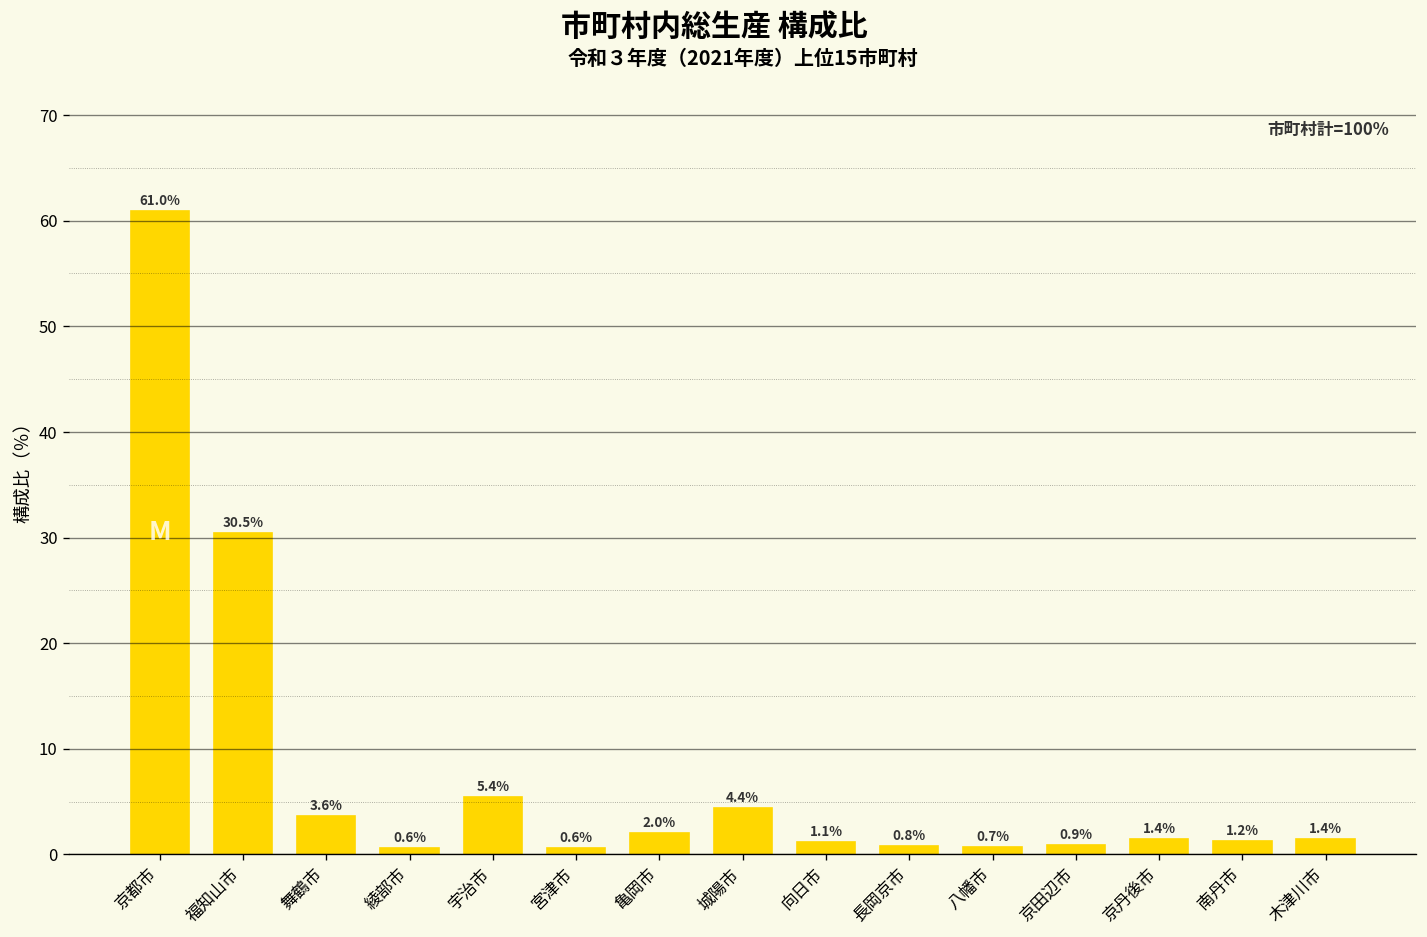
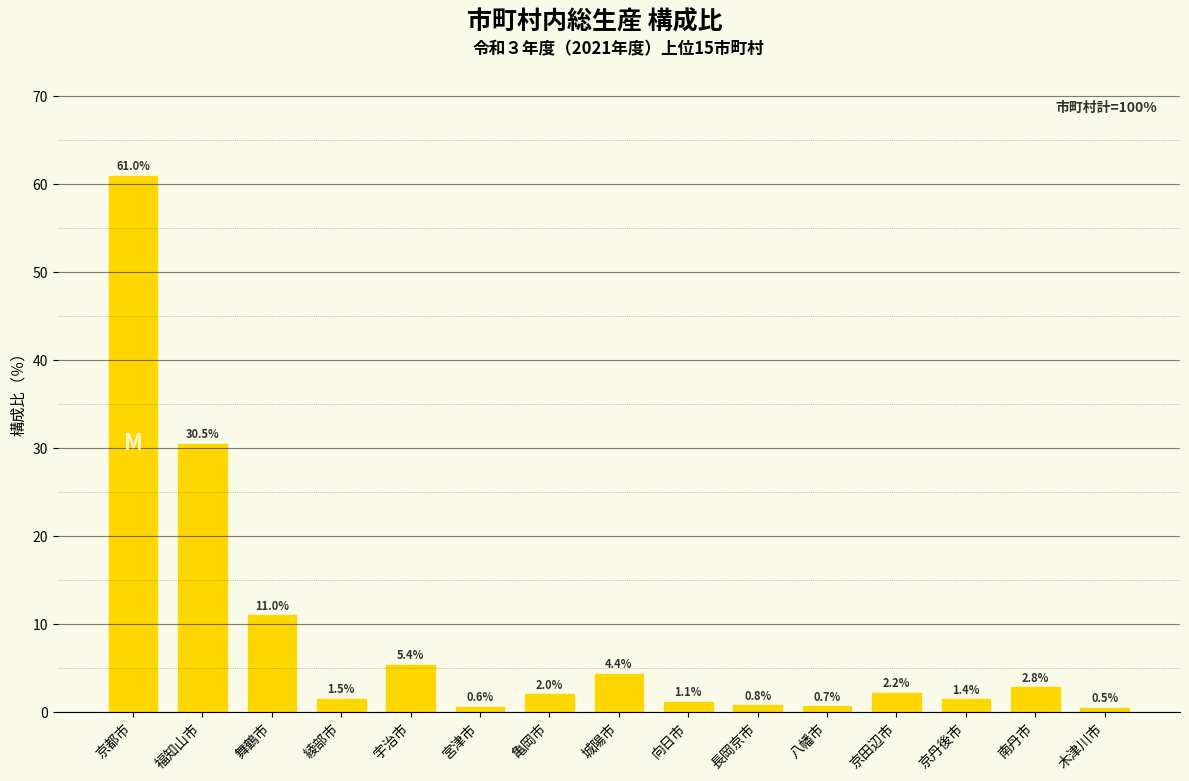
  {
    "京都市": "61.0%",
    "福知山市": "30.5%",
-   "舞鶴市": "3.6%",
-   "綾部市": "0.6%",
+   "舞鶴市": "11.0%",
+   "綾部市": "1.5%",
    "宇治市": "5.4%",
    "宮津市": "0.6%",
    "亀岡市": "2.0%",
    "城陽市": "4.4%",
    "向日市": "1.1%",
    "長岡京市": "0.8%",
    "八幡市": "0.7%",
-   "京田辺市": "0.9%",
+   "京田辺市": "2.2%",
    "京丹後市": "1.4%",
-   "南丹市": "1.2%",
-   "木津川市": "1.4%"
+   "南丹市": "2.8%",
+   "木津川市": "0.5%"
  }
